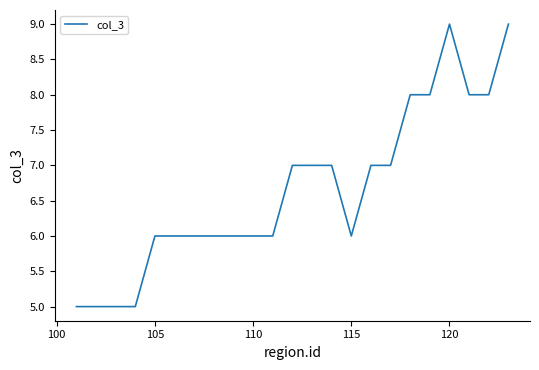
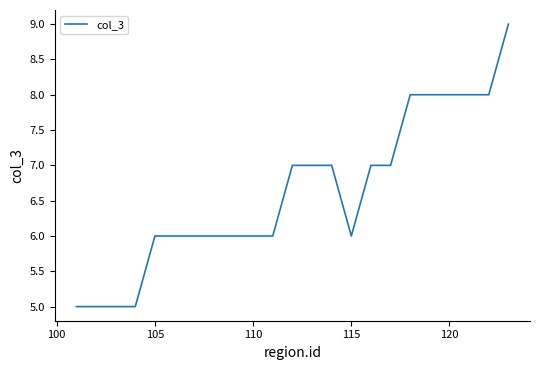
  {
    "105": 6,
    "110": 6,
    "115": 6,
-   "120": 9
+   "120": 8
  }
